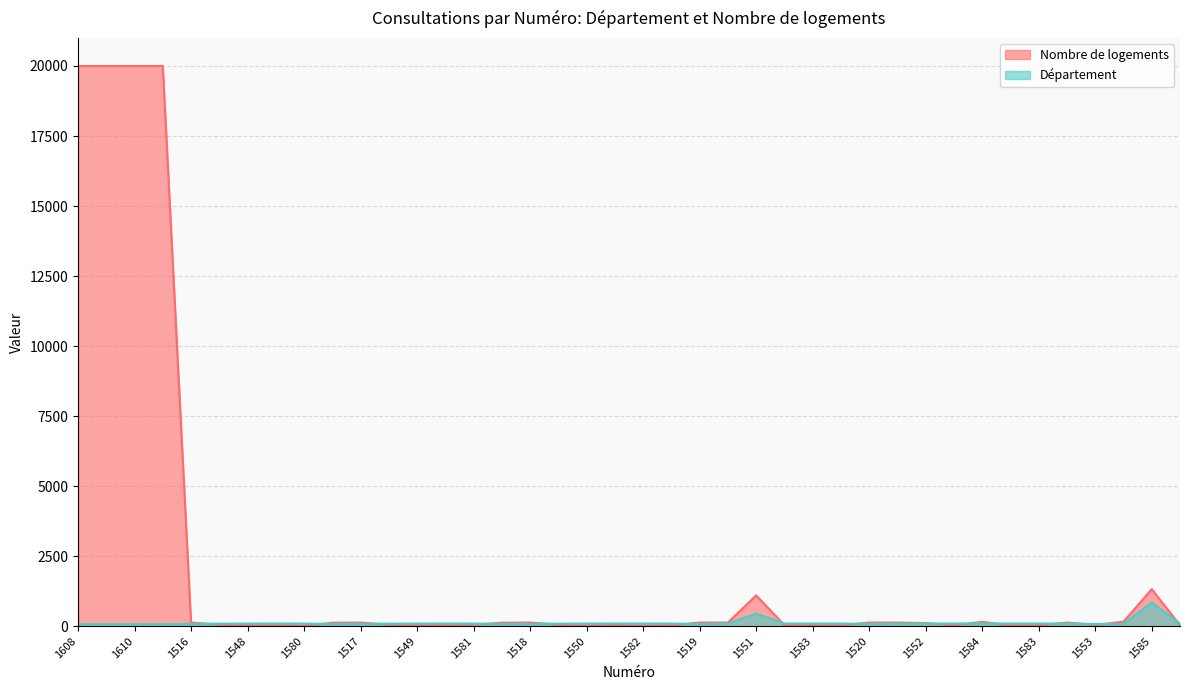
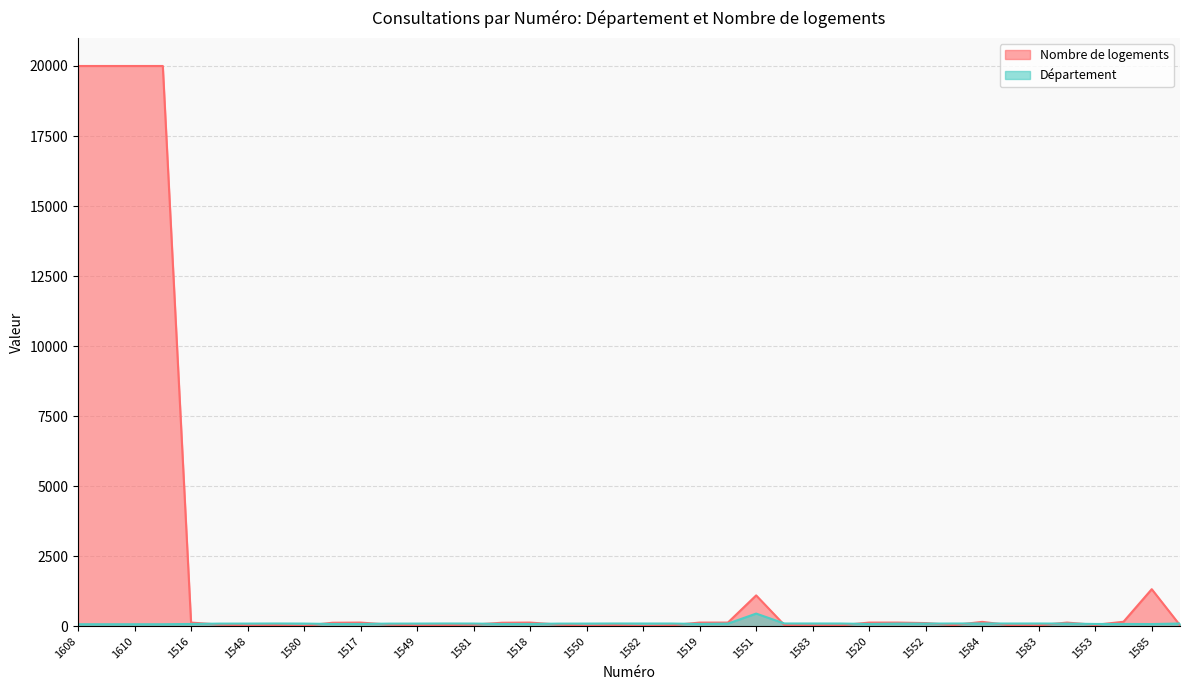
  {
    "Nombre de logements": {
      "1608": 20000,
      "1610": 20000,
      "1551": 1100,
      "1585": 1300
    },
    "Département": {
      "1608": 100,
      "1610": 100,
      "1551": 400,
-     "1585": 800
+     "1585": 100
    }
  }
